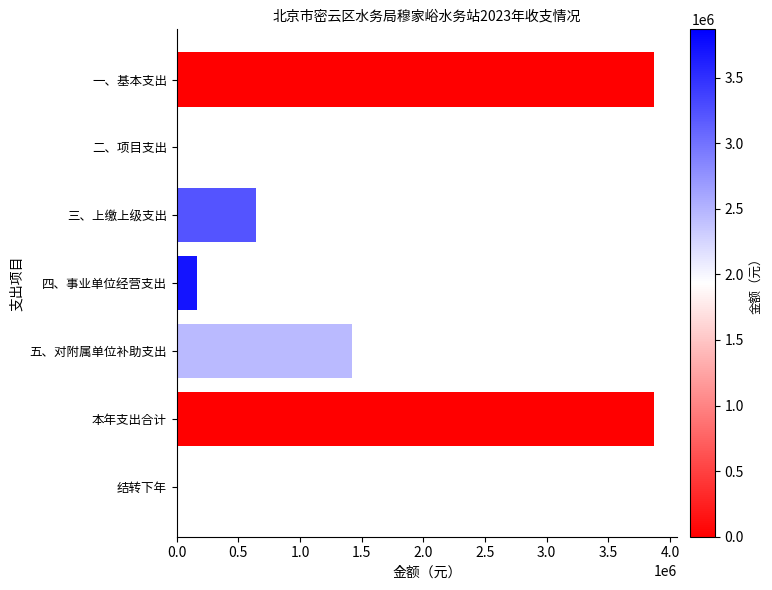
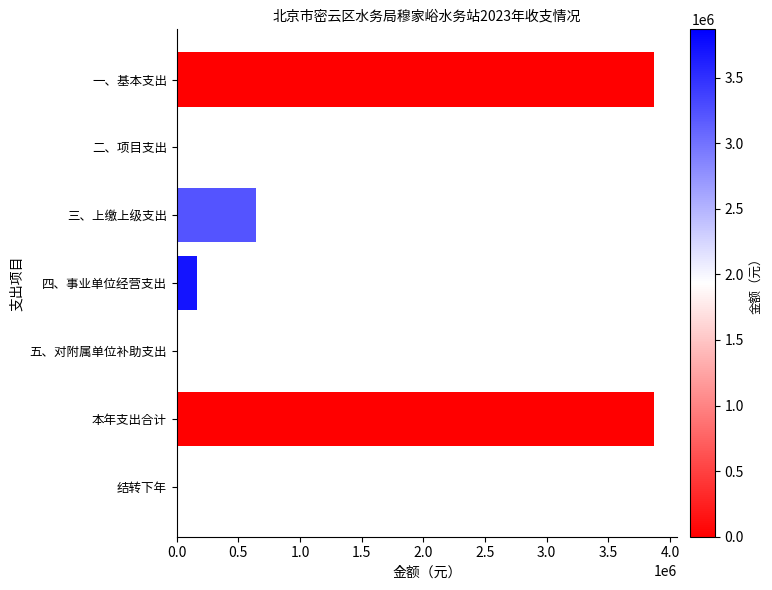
  {
    "一、基本支出": 3870000,
    "二、项目支出": 0,
    "三、上缴上级支出": 640000,
    "四、事业单位经营支出": 160000,
-   "五、对附属单位补助支出": 1420000,
+   "五、对附属单位补助支出": 0,
    "本年支出合计": 3870000,
    "结转下年": 0
  }
